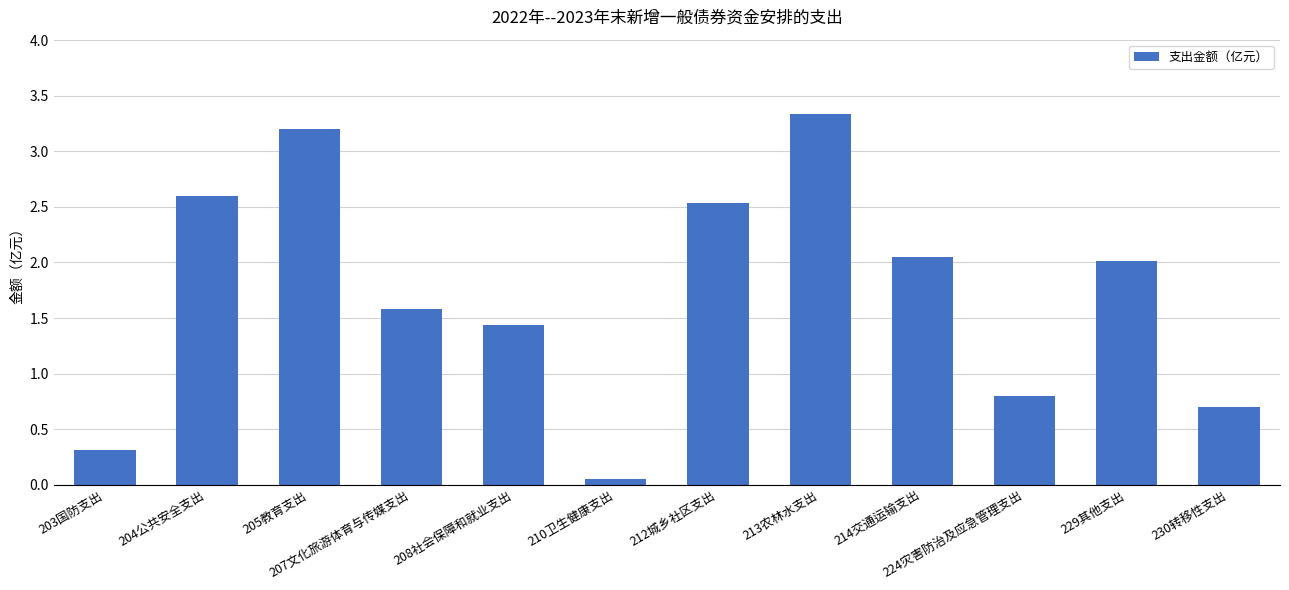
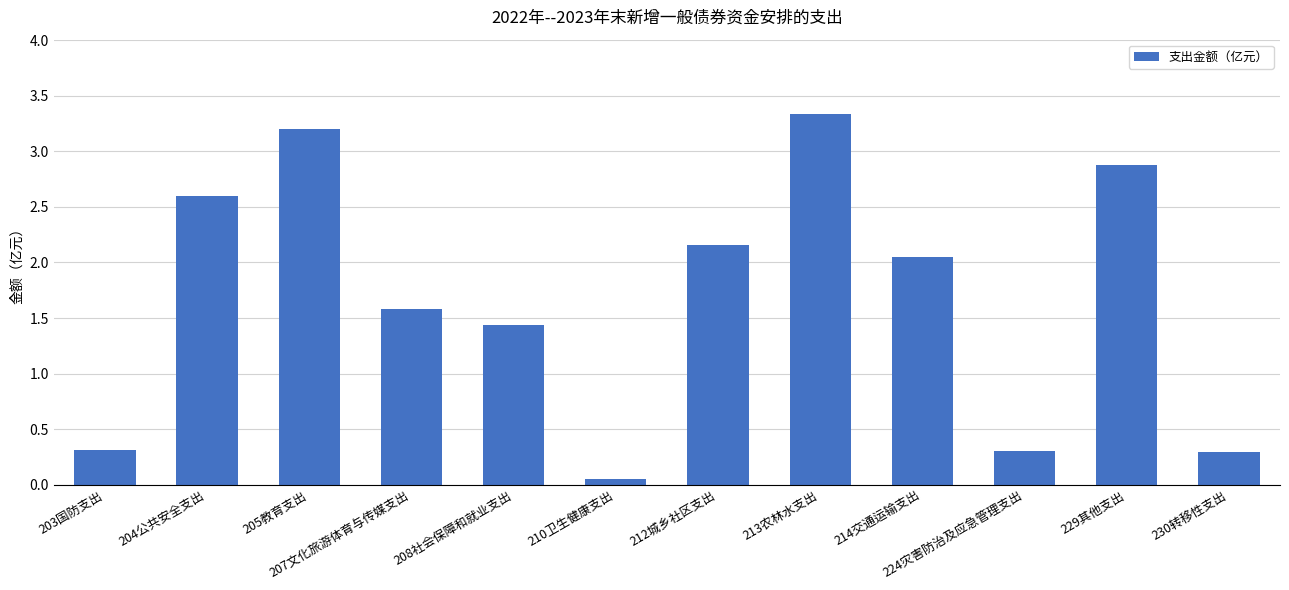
  {
    "203国防支出": 0.31,
    "204公共安全支出": 2.60,
    "205教育支出": 3.20,
    "207文化旅游体育与传媒支出": 1.58,
    "208社会保障和就业支出": 1.43,
    "210卫生健康支出": 0.05,
-   "212城乡社区支出": 2.54,
+   "212城乡社区支出": 2.15,
    "213农林水支出": 3.34,
    "214交通运输支出": 2.05,
-   "224灾害防治及应急管理支出": 0.8,
-   "229其他支出": 2.02,
-   "230转移性支出": 0.70
+   "224灾害防治及应急管理支出": 0.3,
+   "229其他支出": 2.88,
+   "230转移性支出": 0.29
  }
